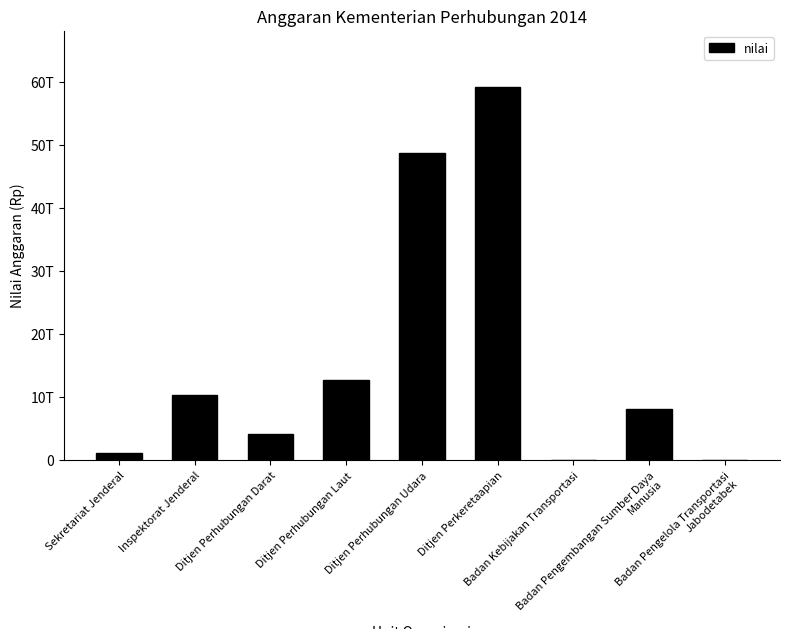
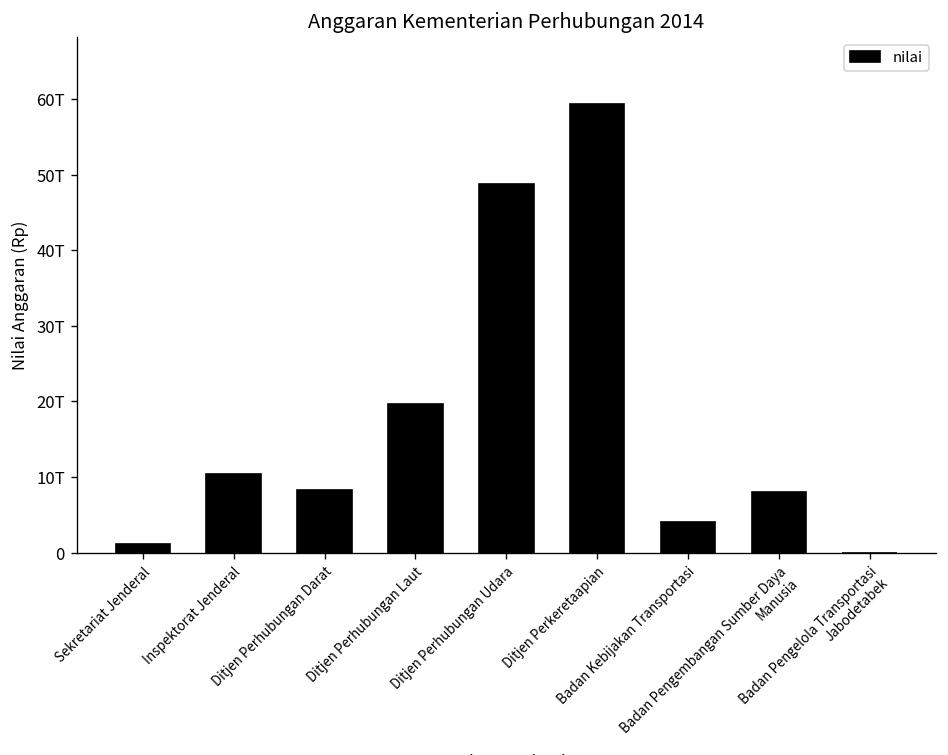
  {
    "Sekretariat Jenderal": "1T",
    "Inspektorat Jenderal": "10T",
-   "Ditjen Perhubungan Darat": "4T",
-   "Ditjen Perhubungan Laut": "13T",
+   "Ditjen Perhubungan Darat": "8T",
+   "Ditjen Perhubungan Laut": "20T",
    "Ditjen Perhubungan Udara": "49T",
    "Ditjen Perkeretaapian": "59T",
-   "Badan Kebijakan Transportasi": "0T",
+   "Badan Kebijakan Transportasi": "4T",
    "Badan Pengembangan Sumber Daya Manusia": "8T",
    "Badan Pengelola Transportasi Jabodetabek": "0T"
  }
